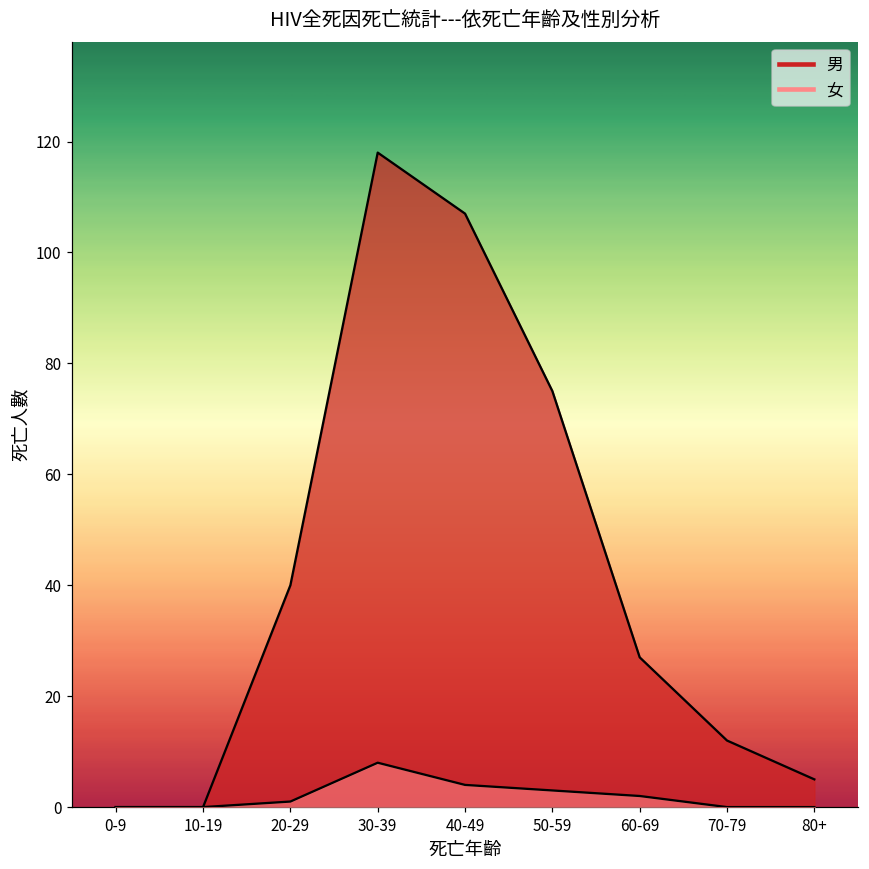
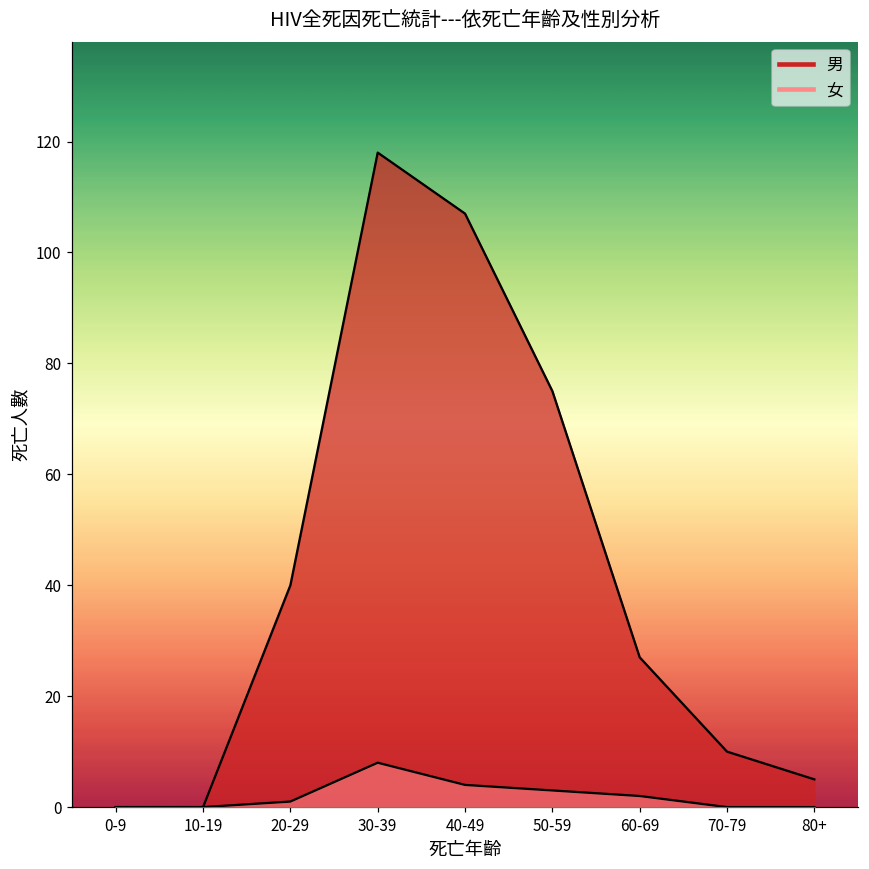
  {
    "男": {
      "20-29": 40,
      "30-39": 118,
      "40-49": 107,
      "50-59": 75,
      "60-69": 27,
-     "70-79": 12,
+     "70-79": 10,
      "80+": 5
    },
    "女": {
      "20-29": 1,
      "30-39": 8,
      "40-49": 4,
      "50-59": 3,
      "60-69": 2,
      "70-79": 0,
      "80+": 0
    }
  }
